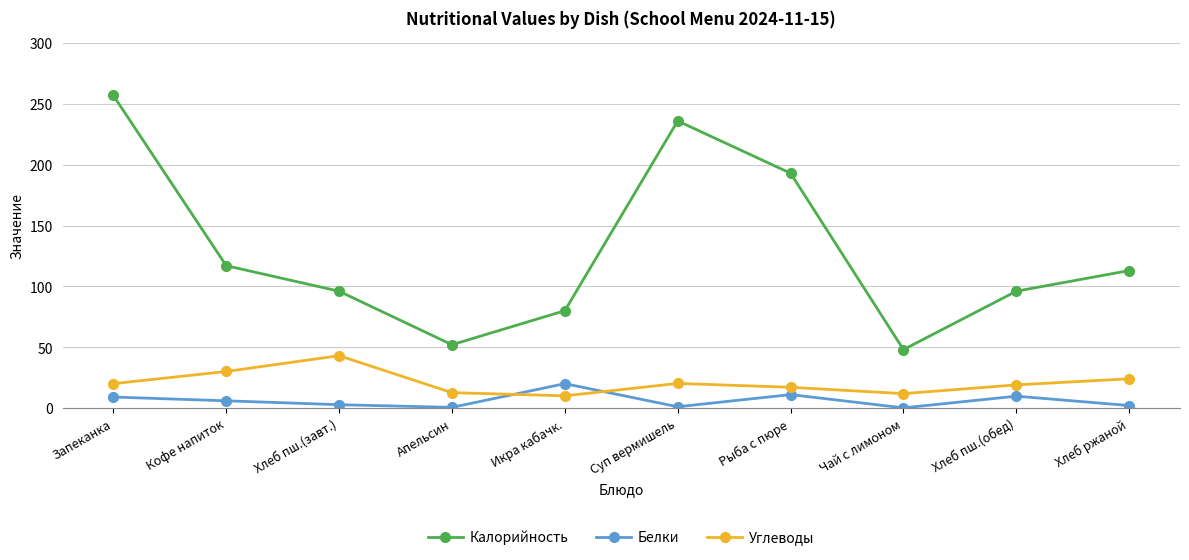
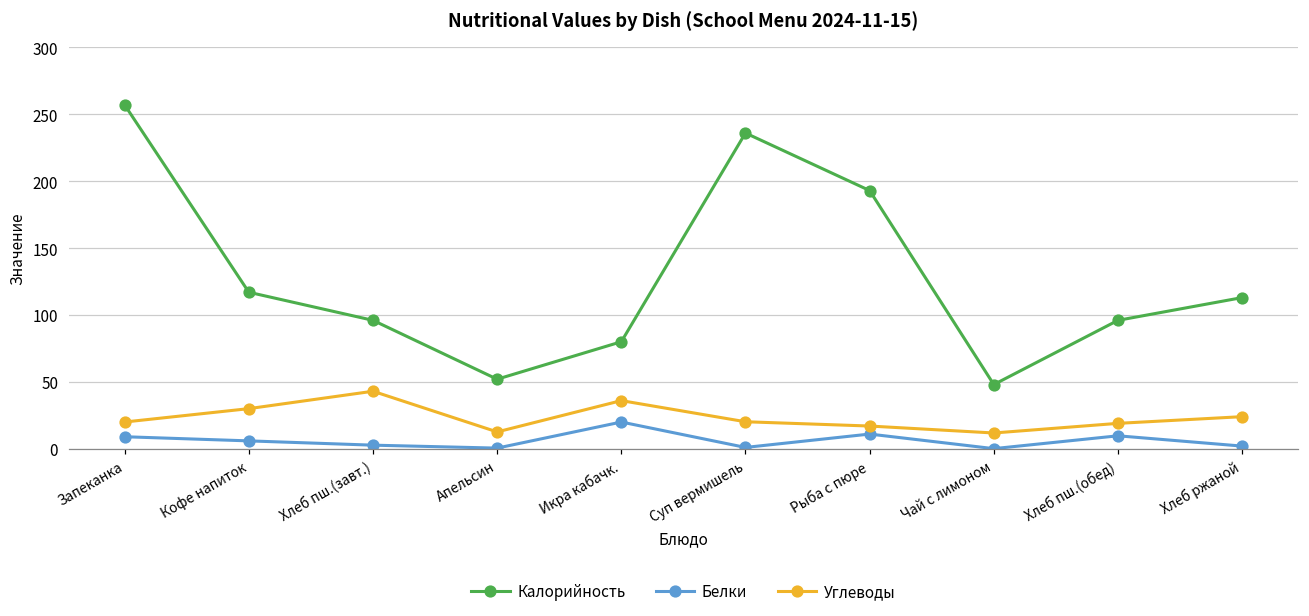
  {
    "Калорийность": {
      "Запеканка": 257,
      "Кофе напиток": 117,
      "Хлеб пш.(завт.)": 96,
      "Апельсин": 52,
      "Икра кабачк.": 80,
      "Суп вермишель": 236,
      "Рыба с пюре": 193,
      "Чай с лимоном": 48,
      "Хлеб пш.(обед)": 96,
      "Хлеб ржаной": 113
    },
    "Белки": {
      "Запеканка": 9,
      "Кофе напиток": 6,
      "Хлеб пш.(завт.)": 3,
      "Апельсин": 1,
      "Икра кабачк.": 20,
      "Суп вермишель": 1,
      "Рыба с пюре": 11,
      "Чай с лимоном": 0,
      "Хлеб пш.(обед)": 10,
      "Хлеб ржаной": 2
    },
    "Углеводы": {
      "Запеканка": 20,
      "Кофе напиток": 30,
      "Хлеб пш.(завт.)": 43,
      "Апельсин": 13,
-     "Икра кабачк.": 10,
+     "Икра кабачк.": 36,
      "Суп вермишель": 20,
      "Рыба с пюре": 17,
      "Чай с лимоном": 12,
      "Хлеб пш.(обед)": 19,
      "Хлеб ржаной": 24
    }
  }
